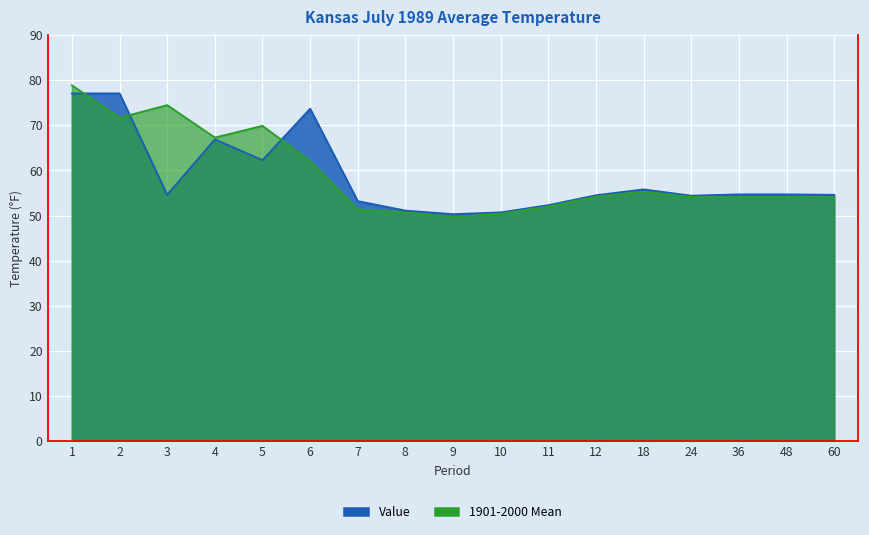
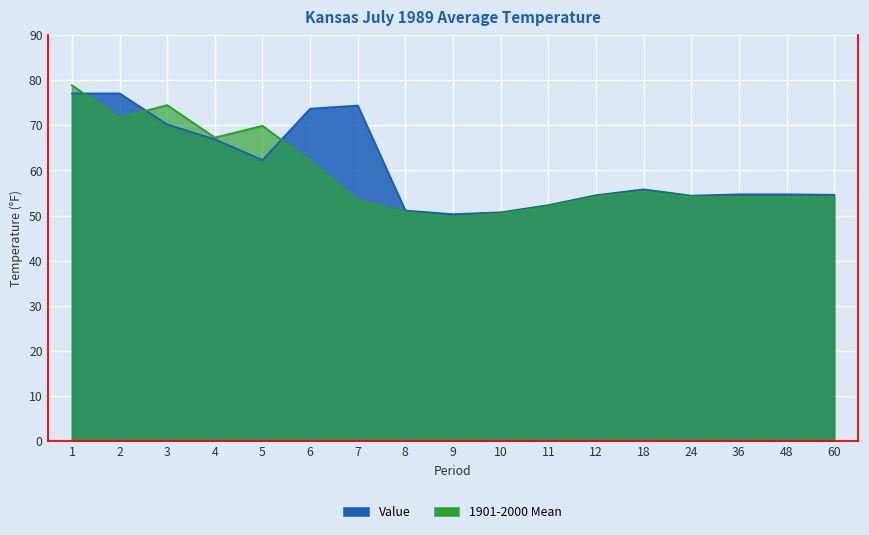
  {
    "Value": {
      "1": 77,
      "2": 77,
-     "3": 55,
+     "3": 70,
      "5": 62,
      "6": 74,
-     "7": 53
+     "7": 74
    },
    "1901-2000 Mean": {
      "1": 79,
      "2": 72,
      "3": 75,
      "5": 70,
      "6": 62,
-     "7": 51
+     "7": 53
    }
  }
